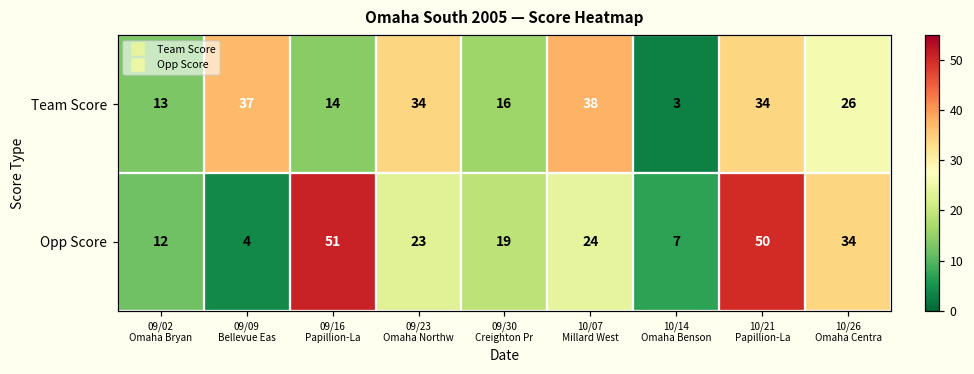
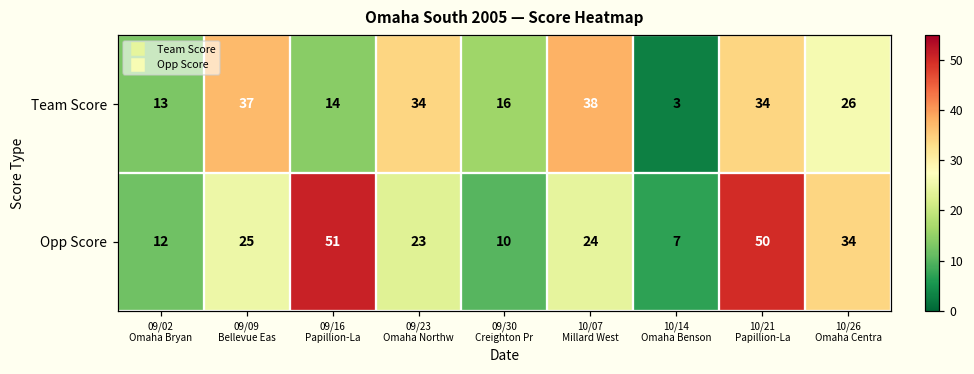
  {
    "Team Score": {
      "09/02 Omaha Bryan": 13,
      "09/09 Bellevue Eas": 37,
      "09/16 Papillion-La": 14,
      "09/23 Omaha Northw": 34,
      "09/30 Creighton Pr": 16,
      "10/07 Millard West": 38,
      "10/14 Omaha Benson": 3,
      "10/21 Papillion-La": 34,
      "10/26 Omaha Centra": 26
    },
    "Opp Score": {
      "09/02 Omaha Bryan": 12,
-     "09/09 Bellevue Eas": 4,
+     "09/09 Bellevue Eas": 25,
      "09/16 Papillion-La": 51,
      "09/23 Omaha Northw": 23,
-     "09/30 Creighton Pr": 19,
+     "09/30 Creighton Pr": 10,
      "10/07 Millard West": 24,
      "10/14 Omaha Benson": 7,
      "10/21 Papillion-La": 50,
      "10/26 Omaha Centra": 34
    }
  }
